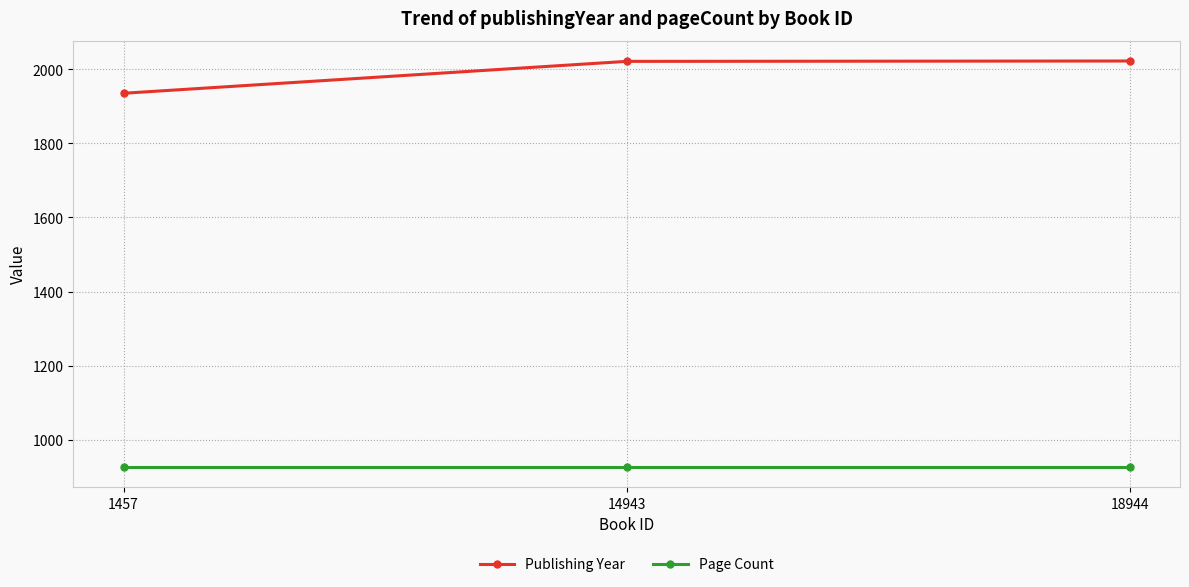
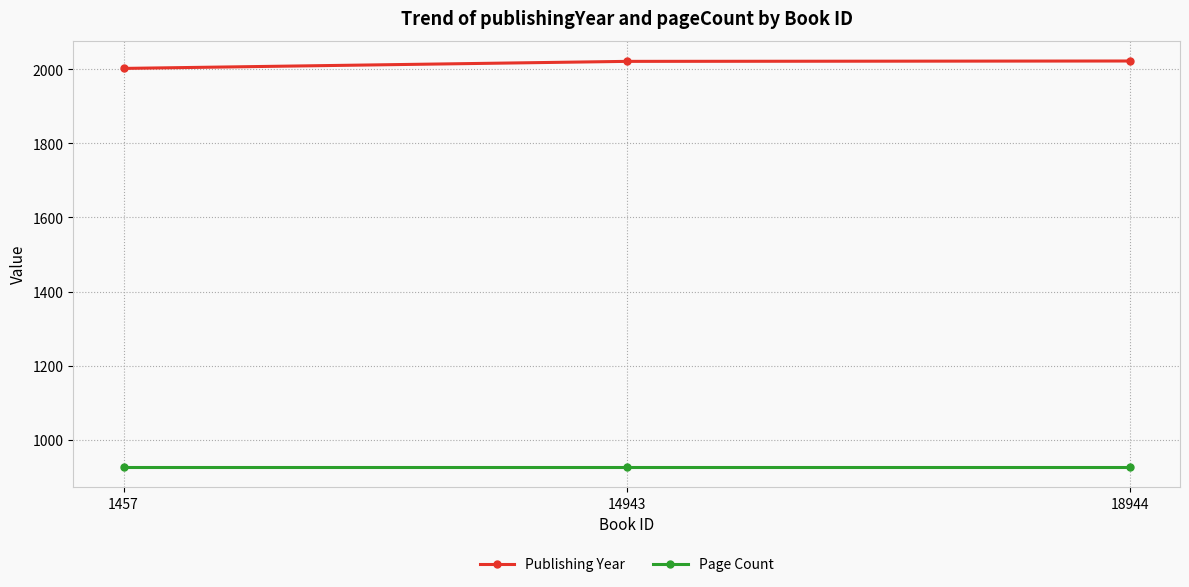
  {
    "Publishing Year": {
-     "1457": 1940,
+     "1457": 2000,
      "14943": 2020,
      "18944": 2020
    },
    "Page Count": {
      "1457": 930,
      "14943": 930,
      "18944": 930
    }
  }
